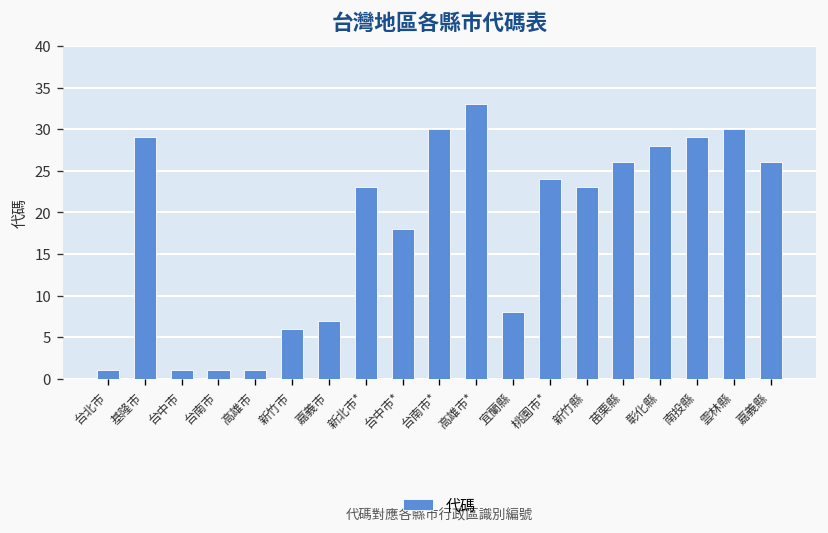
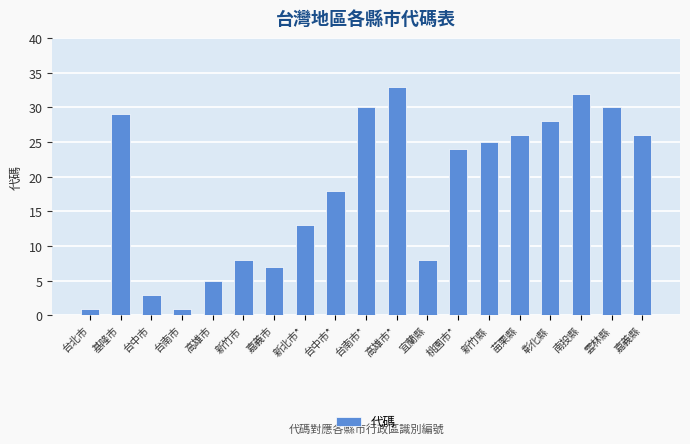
  {
    "台北市": 1,
    "基隆市": 29,
-   "台中市": 1,
+   "台中市": 3,
    "台南市": 1,
-   "高雄市": 1,
-   "新竹市": 6,
+   "高雄市": 5,
+   "新竹市": 8,
    "嘉義市": 7,
-   "新北市*": 23,
+   "新北市*": 13,
    "台中市*": 18,
    "台南市*": 30,
    "高雄市*": 33,
    "宜蘭縣": 8,
    "桃園市*": 24,
-   "新竹縣": 23,
+   "新竹縣": 25,
    "苗栗縣": 26,
    "彰化縣": 28,
-   "南投縣": 29,
+   "南投縣": 32,
    "雲林縣": 30,
    "嘉義縣": 26
  }
